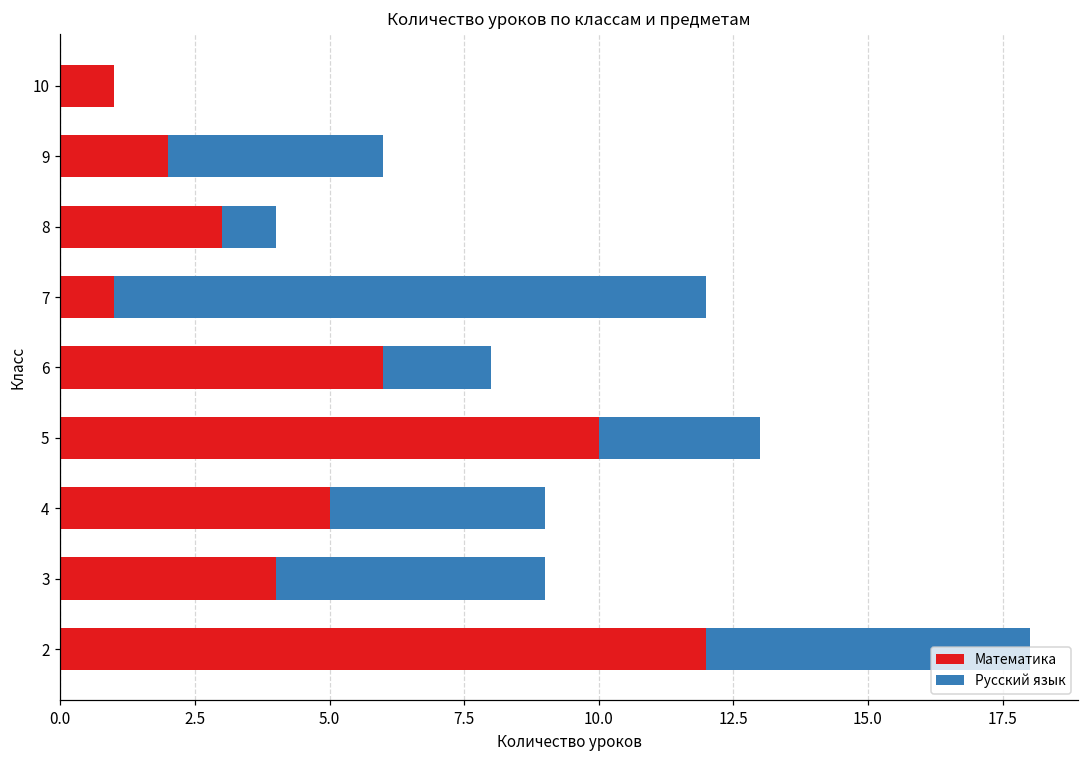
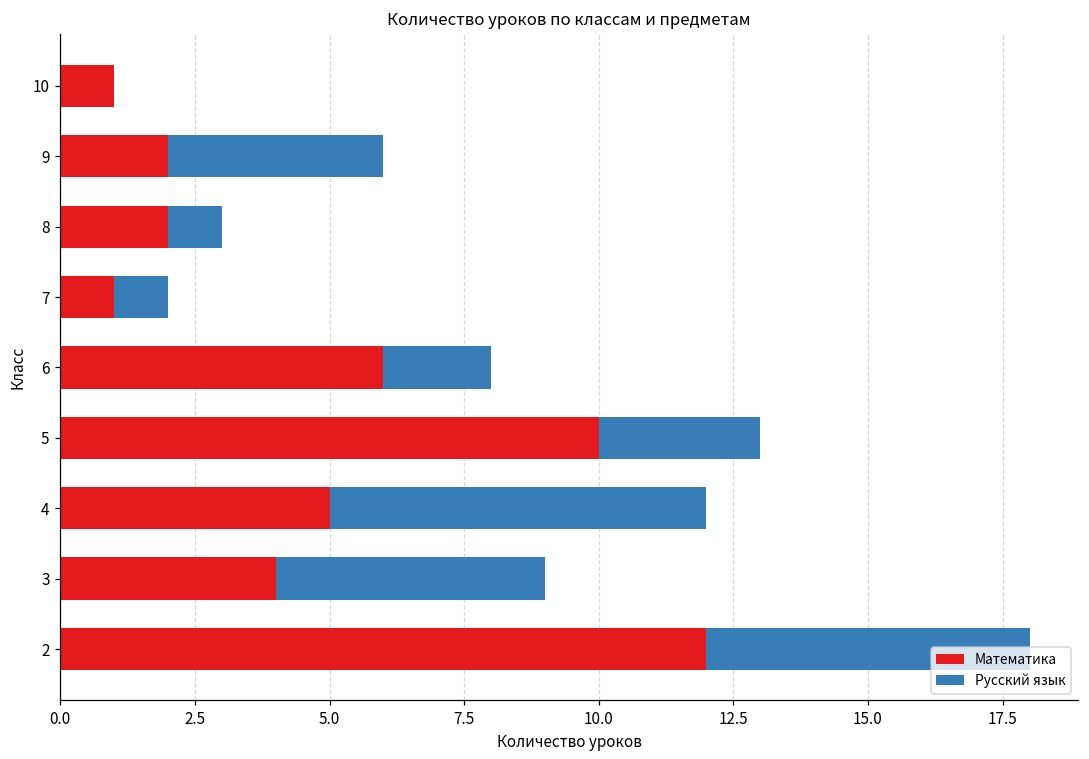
  {
    "Математика": {
      "10": 1,
      "9": 2,
-     "8": 3,
+     "8": 2,
      "7": 1,
      "6": 6,
      "5": 10,
      "4": 5,
      "3": 4,
      "2": 12
    },
    "Русский язык": {
      "10": 0,
      "9": 4,
      "8": 1,
-     "7": 11,
+     "7": 1,
      "6": 2,
      "5": 3,
-     "4": 4,
+     "4": 7,
      "3": 5
    }
  }
